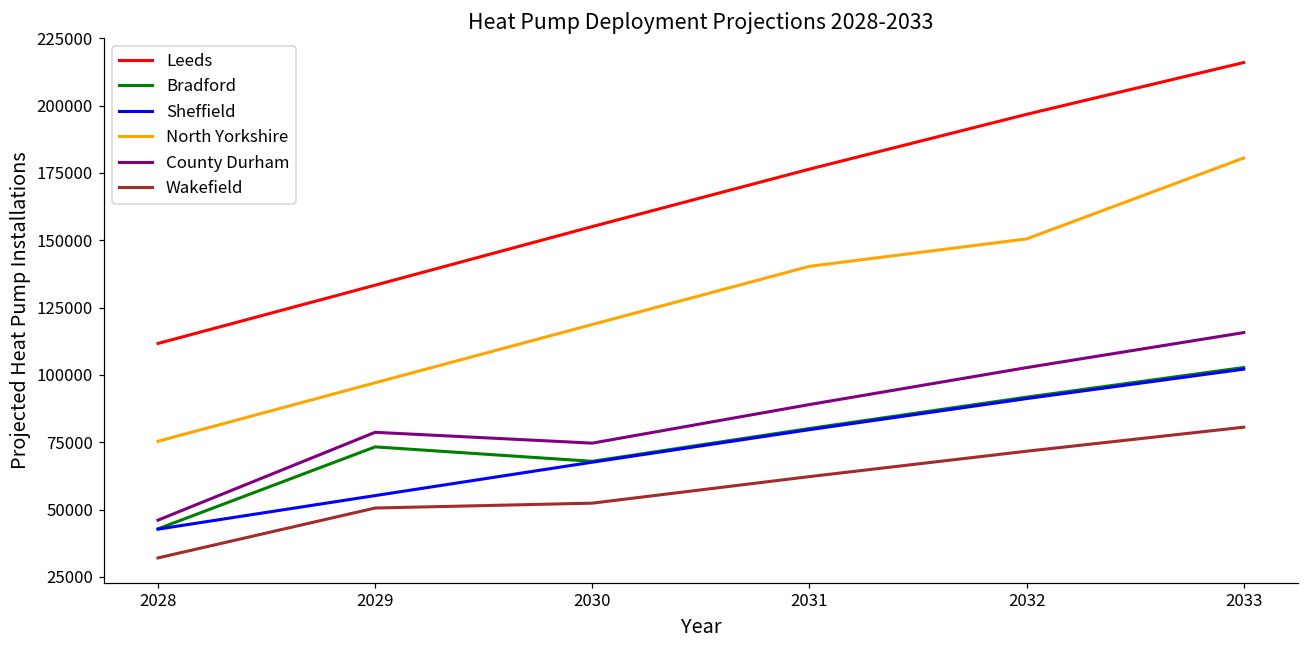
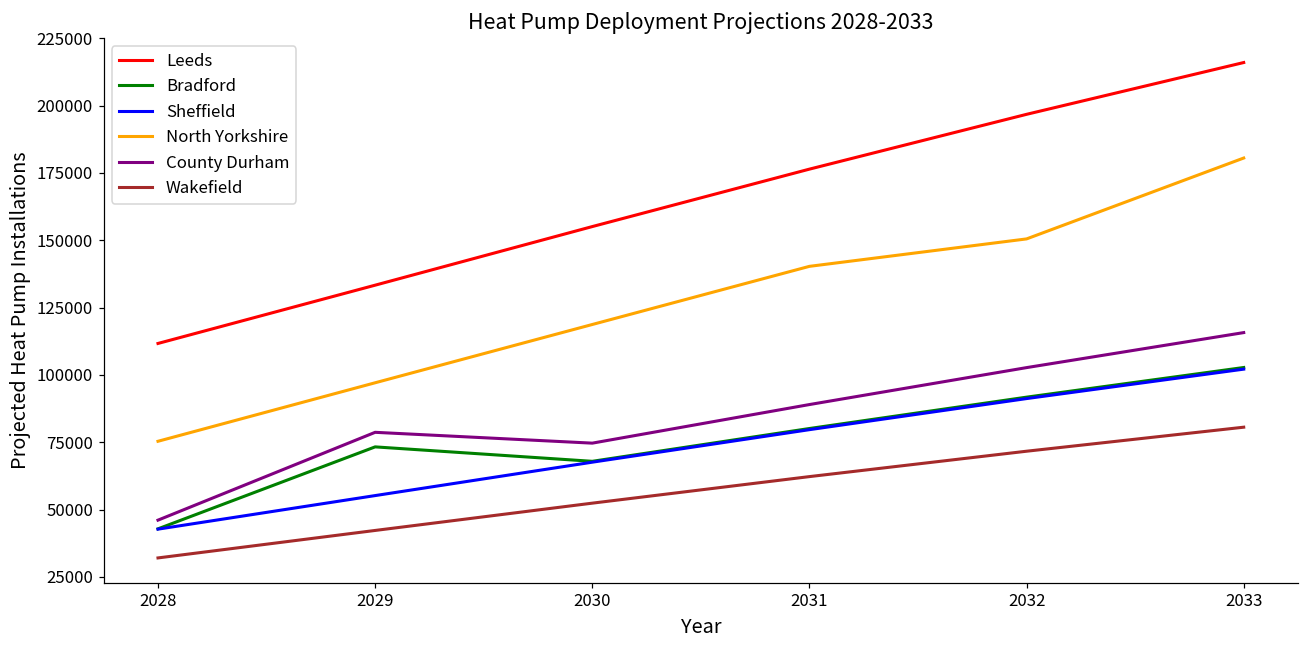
  {
    "Leeds": {
      "2028": 112000,
      "2029": 133000,
      "2030": 155000,
      "2031": 176000,
      "2032": 197000,
      "2033": 216000
    },
    "Bradford": {
      "2029": 73000
    },
    "Sheffield": {
      "2029": 55000
    },
    "North Yorkshire": {
      "2028": 75000,
      "2029": 97000,
      "2030": 119000,
      "2031": 140000,
      "2032": 151000,
      "2033": 181000
    },
    "County Durham": {
      "2028": 46000,
      "2029": 79000,
      "2030": 75000,
      "2031": 89000,
      "2032": 103000,
      "2033": 116000
    },
    "Wakefield": {
      "2028": 32000,
-     "2029": 51000,
+     "2029": 42000,
      "2030": 52000,
      "2031": 62000,
      "2032": 72000,
      "2033": 81000
    }
  }
